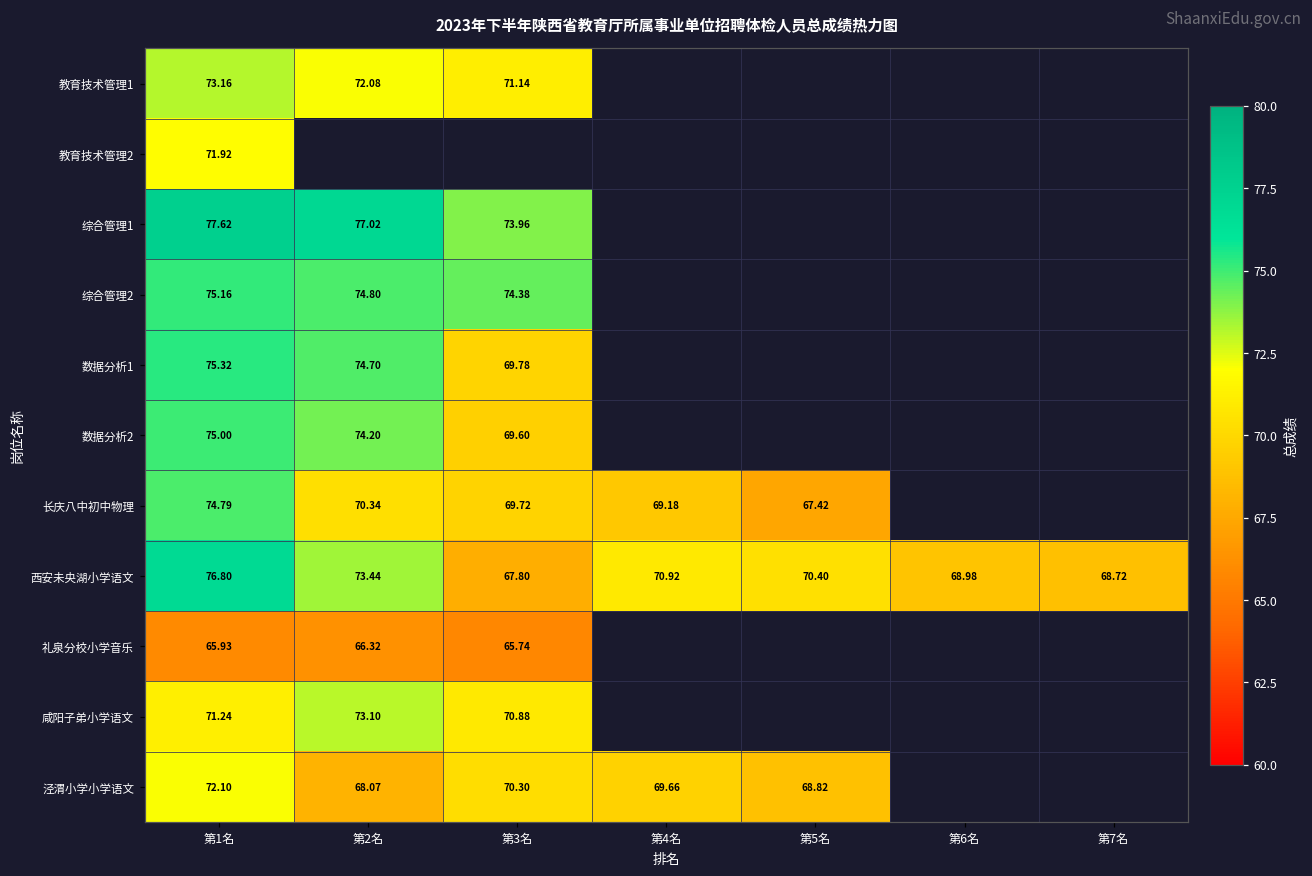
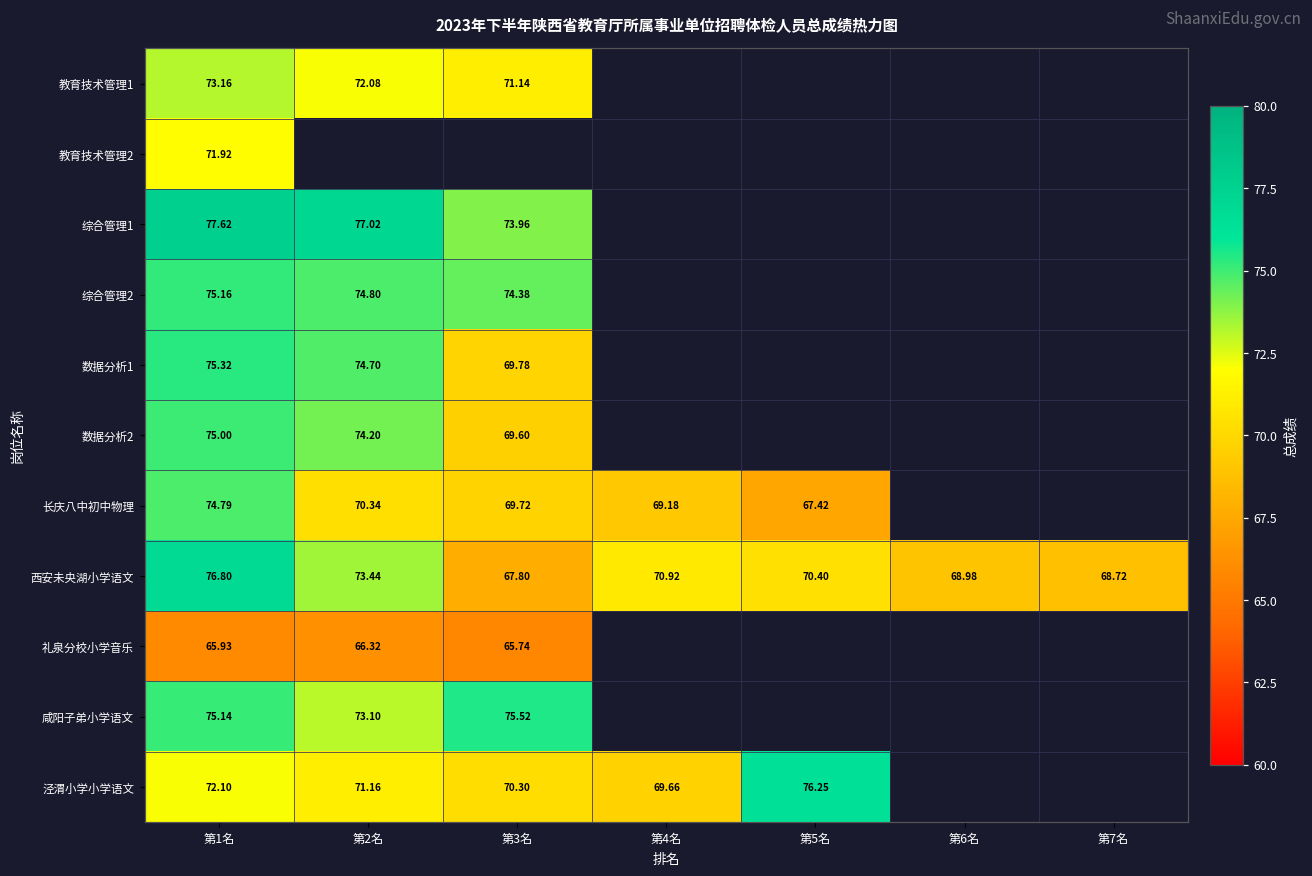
  {
    "教育技术管理1": {
      "第1名": 73.16,
      "第2名": 72.08,
      "第3名": 71.14
    },
    "教育技术管理2": {
      "第1名": 71.92
    },
    "综合管理1": {
      "第1名": 77.62,
      "第2名": 77.02,
      "第3名": 73.96
    },
    "综合管理2": {
      "第1名": 75.16,
      "第2名": 74.80,
      "第3名": 74.38
    },
    "数据分析1": {
      "第1名": 75.32,
      "第2名": 74.70,
      "第3名": 69.78
    },
    "数据分析2": {
      "第1名": 75.00,
      "第2名": 74.20,
      "第3名": 69.60
    },
    "长庆八中初中物理": {
      "第1名": 74.79,
      "第2名": 70.34,
      "第3名": 69.72,
      "第4名": 69.18,
      "第5名": 67.42
    },
    "西安未央湖小学语文": {
      "第1名": 76.80,
      "第2名": 73.44,
      "第3名": 67.80,
      "第4名": 70.92,
      "第5名": 70.40,
      "第6名": 68.98,
      "第7名": 68.72
    },
    "礼泉分校小学音乐": {
      "第1名": 65.93,
      "第2名": 66.32,
      "第3名": 65.74
    },
    "咸阳子弟小学语文": {
-     "第1名": 71.24,
+     "第1名": 75.14,
      "第2名": 73.10,
-     "第3名": 70.88
+     "第3名": 75.52
    },
    "泾渭小学小学语文": {
      "第1名": 72.10,
-     "第2名": 68.07,
+     "第2名": 71.16,
      "第3名": 70.30,
      "第4名": 69.66,
-     "第5名": 68.82
+     "第5名": 76.25
    }
  }
